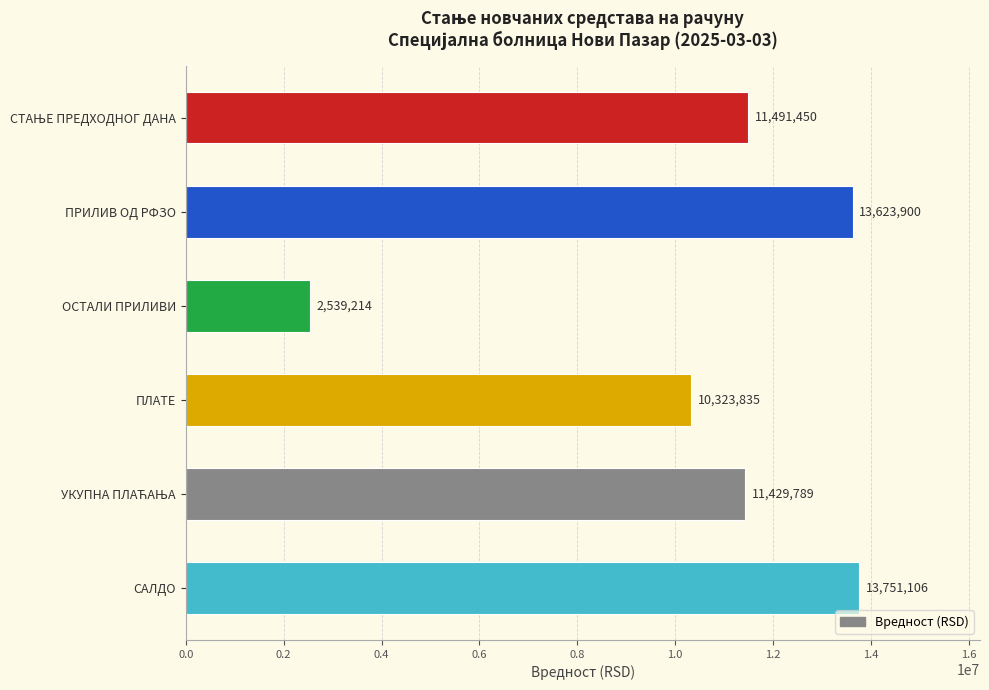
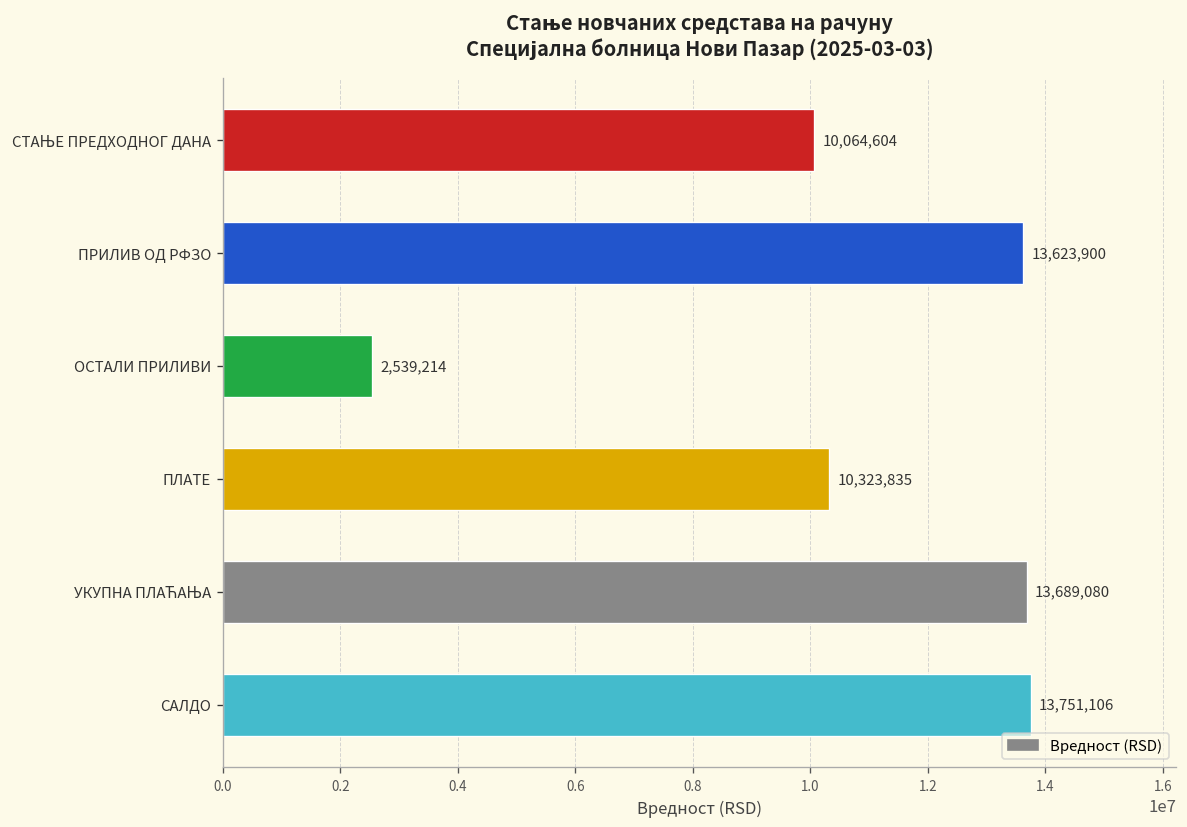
  {
-   "СТАЊЕ ПРЕДХОДНОГ ДАНА": "11,491,450",
+   "СТАЊЕ ПРЕДХОДНОГ ДАНА": "10,064,604",
    "ПРИЛИВ ОД РФЗО": "13,623,900",
    "ОСТАЛИ ПРИЛИВИ": "2,539,214",
    "ПЛАТЕ": "10,323,835",
-   "УКУПНА ПЛАЋАЊА": "11,429,789",
+   "УКУПНА ПЛАЋАЊА": "13,689,080",
    "САЛДО": "13,751,106"
  }
